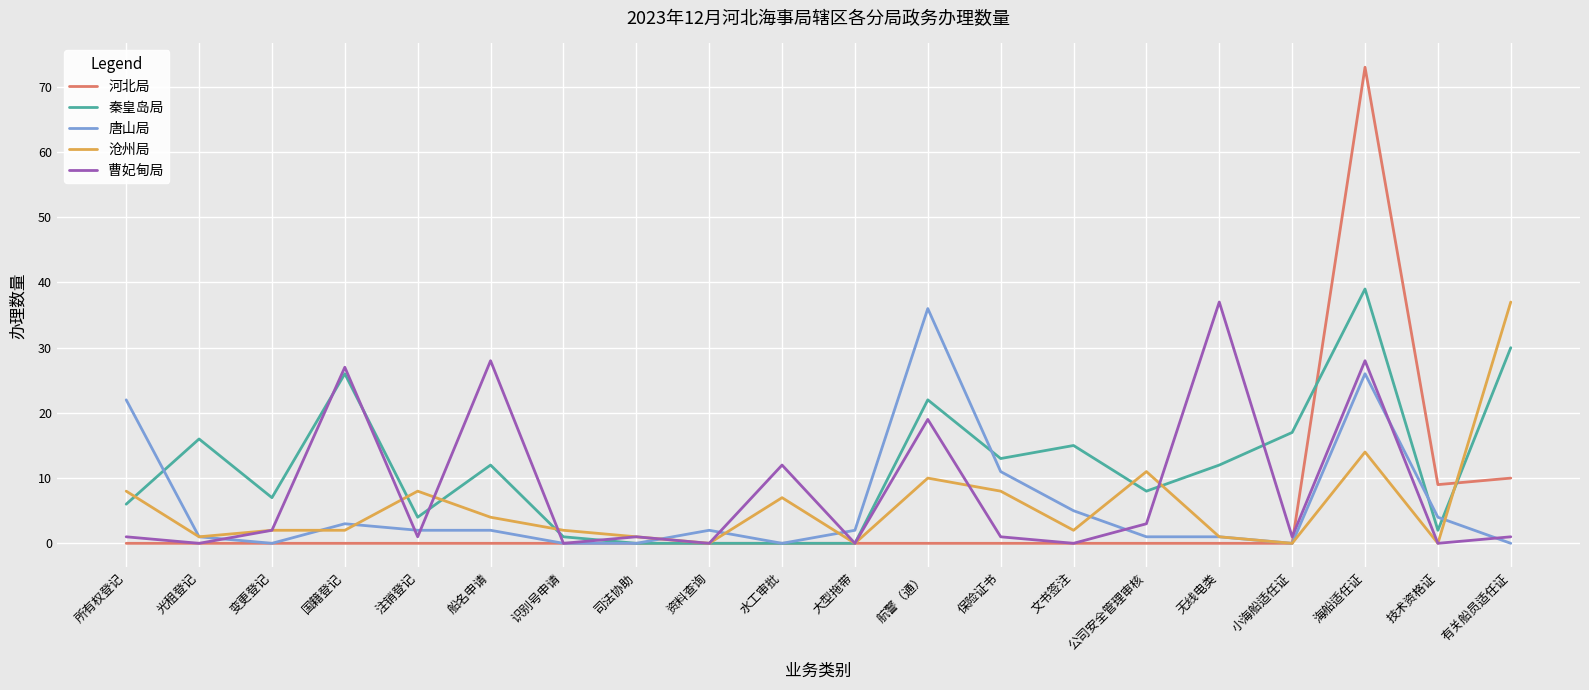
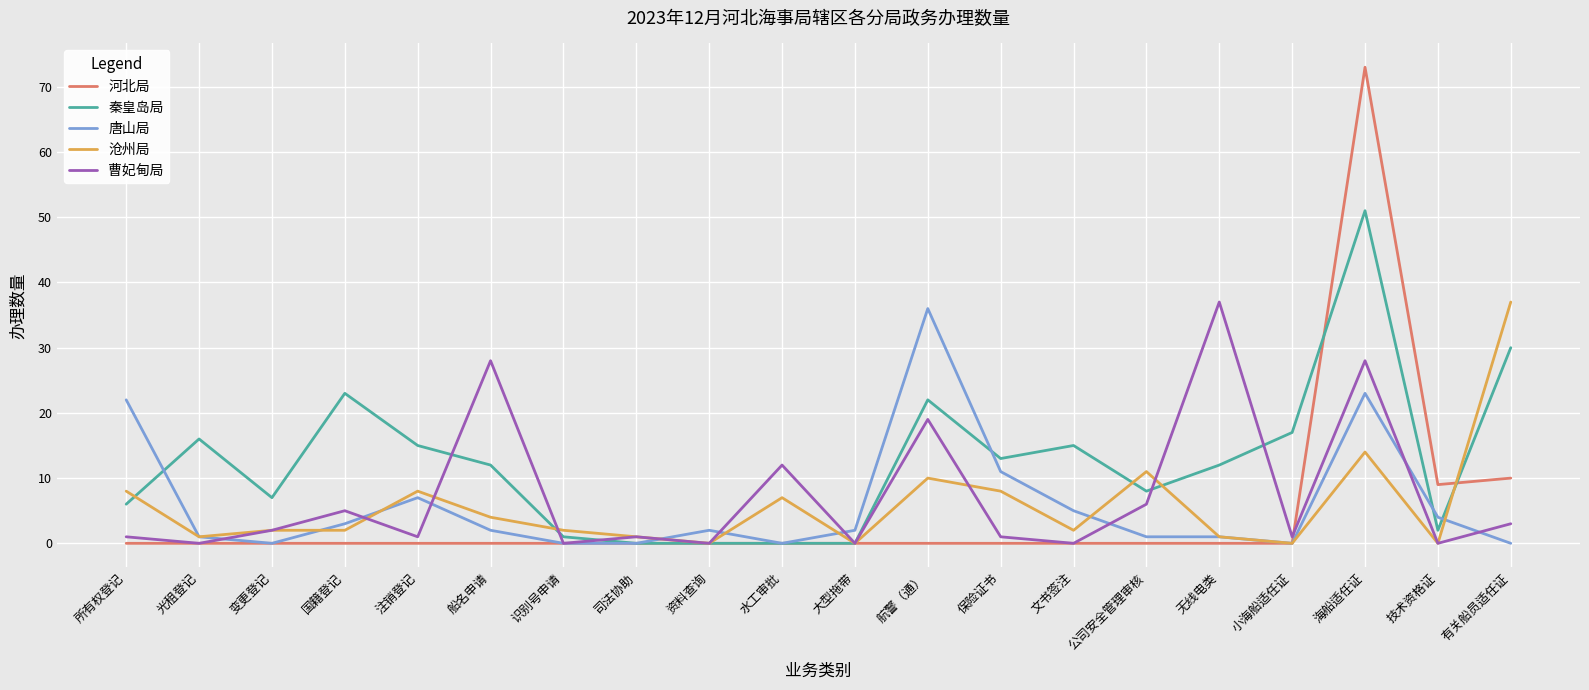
  {
    "秦皇岛局": {
      "所有权登记": 6,
      "光租登记": 16,
      "变更登记": 7,
-     "国籍登记": 26,
-     "注销登记": 4,
+     "国籍登记": 23,
+     "注销登记": 15,
      "船名申请": 12,
      "识别号申请": 1,
      "航警（通）": 22,
      "保险证书": 13,
      "文书签注": 15,
      "公司安全管理审核": 8,
      "无线电类": 12,
      "小海船适任证": 17,
-     "海船适任证": 39,
+     "海船适任证": 51,
      "技术资格证": 2,
      "有关船员适任证": 30
    },
    "唐山局": {
      "所有权登记": 22,
      "国籍登记": 3,
-     "注销登记": 2,
+     "注销登记": 7,
      "船名申请": 2,
      "资料查询": 2,
      "大型拖带": 2,
      "航警（通）": 36,
      "保险证书": 11,
      "文书签注": 5,
      "公司安全管理审核": 1,
-     "海船适任证": 26,
+     "海船适任证": 23,
      "技术资格证": 4,
      "有关船员适任证": 0
    },
    "曹妃甸局": {
      "所有权登记": 1,
-     "国籍登记": 27,
+     "国籍登记": 5,
      "注销登记": 1,
      "船名申请": 28,
      "水工审批": 12,
      "航警（通）": 19,
      "保险证书": 1,
-     "公司安全管理审核": 3,
+     "公司安全管理审核": 6,
      "无线电类": 37,
      "小海船适任证": 1,
      "海船适任证": 28,
-     "有关船员适任证": 1
+     "有关船员适任证": 3
    }
  }
